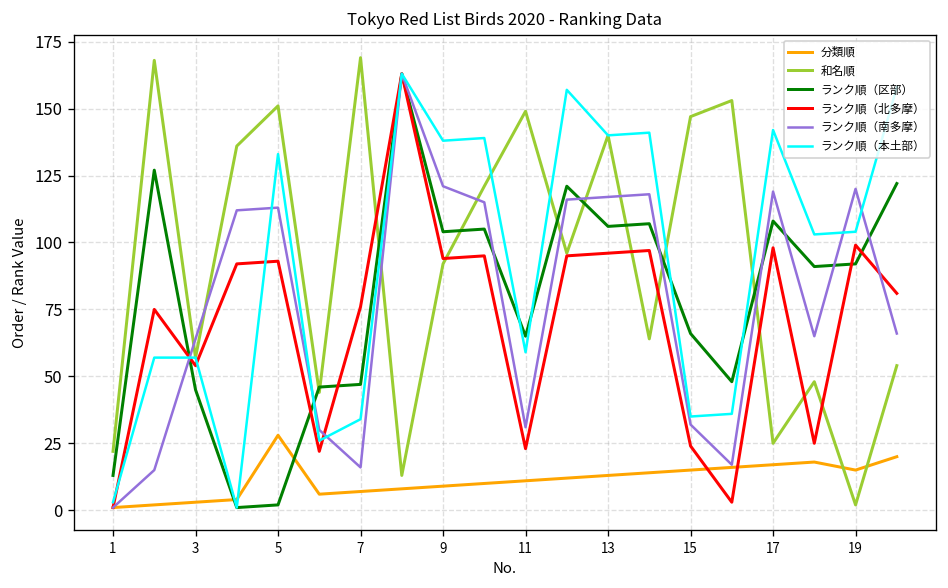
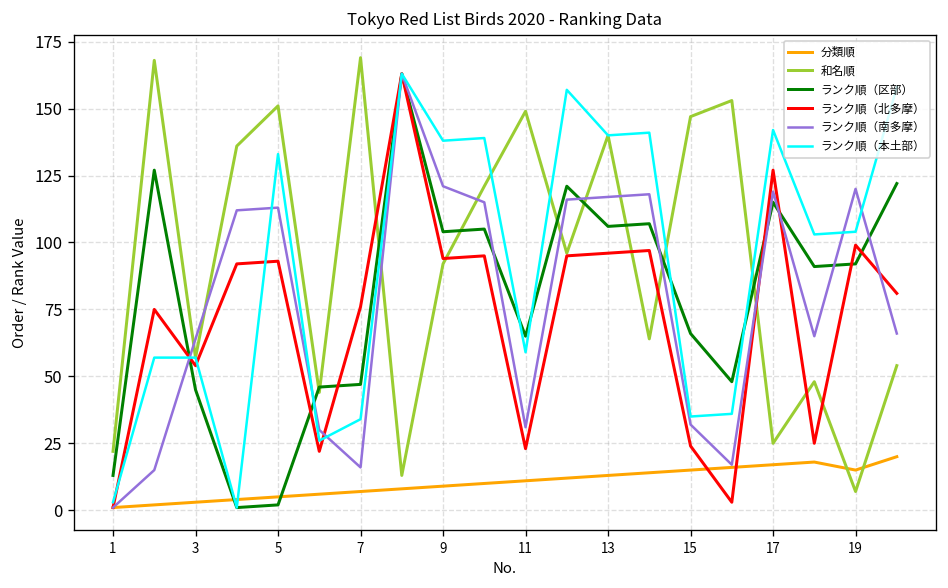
  {
    "分類順": {
      "3": 3,
-     "5": 28,
+     "5": 5,
      "7": 7,
      "9": 9,
      "11": 11,
      "13": 13,
      "15": 15,
      "17": 17,
      "19": 15
    },
    "和名順": {
      "1": 22,
      "5": 151,
      "7": 169,
      "9": 92,
      "11": 149,
      "15": 147,
      "17": 25,
-     "19": 2
+     "19": 7
    },
    "ランク順（区部）": {
      "1": 13,
      "3": 45,
      "5": 2,
      "7": 47,
      "9": 104,
      "11": 65,
      "13": 106,
      "15": 66,
-     "17": 108,
+     "17": 115,
      "19": 92
    },
    "ランク順（北多摩）": {
      "3": 54,
      "5": 93,
      "7": 76,
      "9": 94,
      "11": 23,
      "13": 96,
      "15": 24,
-     "17": 98,
+     "17": 127,
      "19": 99
    },
    "ランク順（南多摩）": {
      "3": 64,
      "5": 113,
      "7": 16,
      "9": 121,
      "11": 31,
      "13": 117,
      "15": 32,
      "17": 119,
      "19": 120
    },
    "ランク順（本土部）": {
      "1": 3,
      "5": 133,
      "7": 34,
      "9": 138,
      "11": 59,
      "15": 35,
      "17": 142,
      "19": 104
    }
  }
